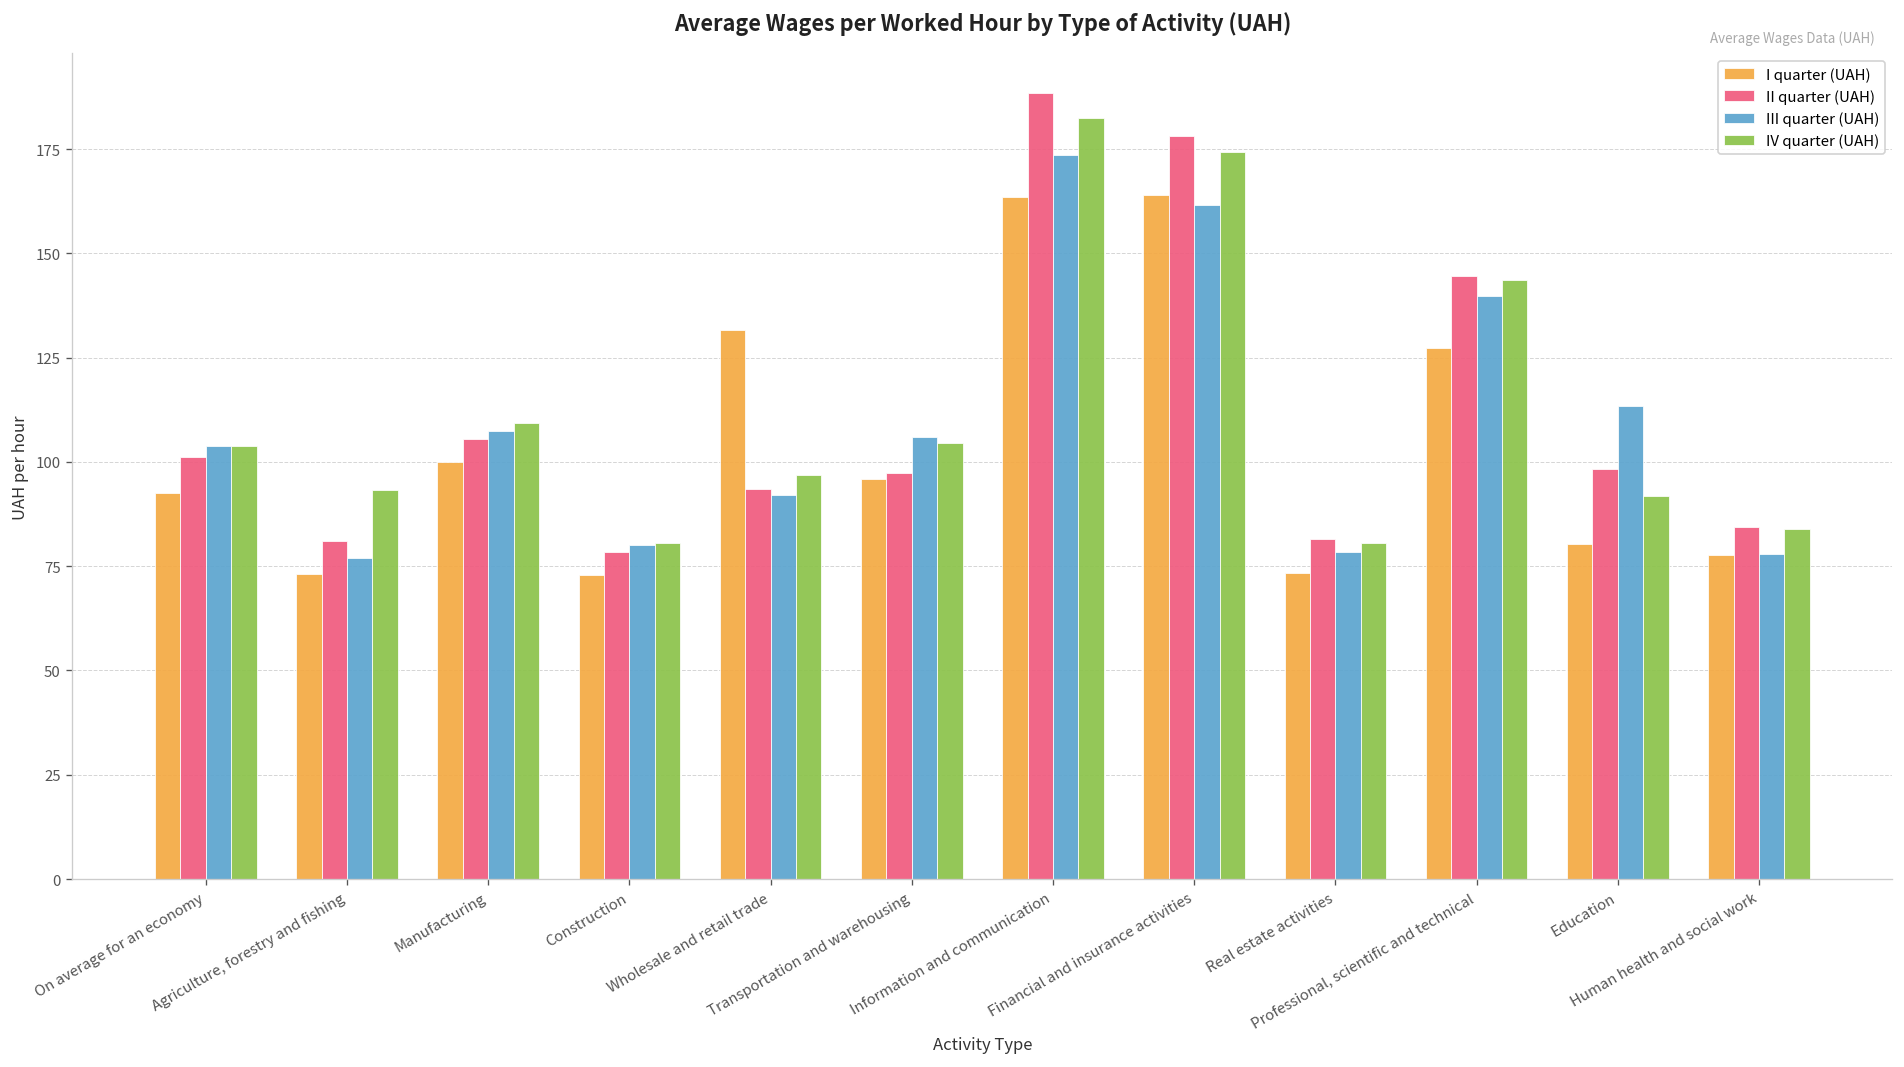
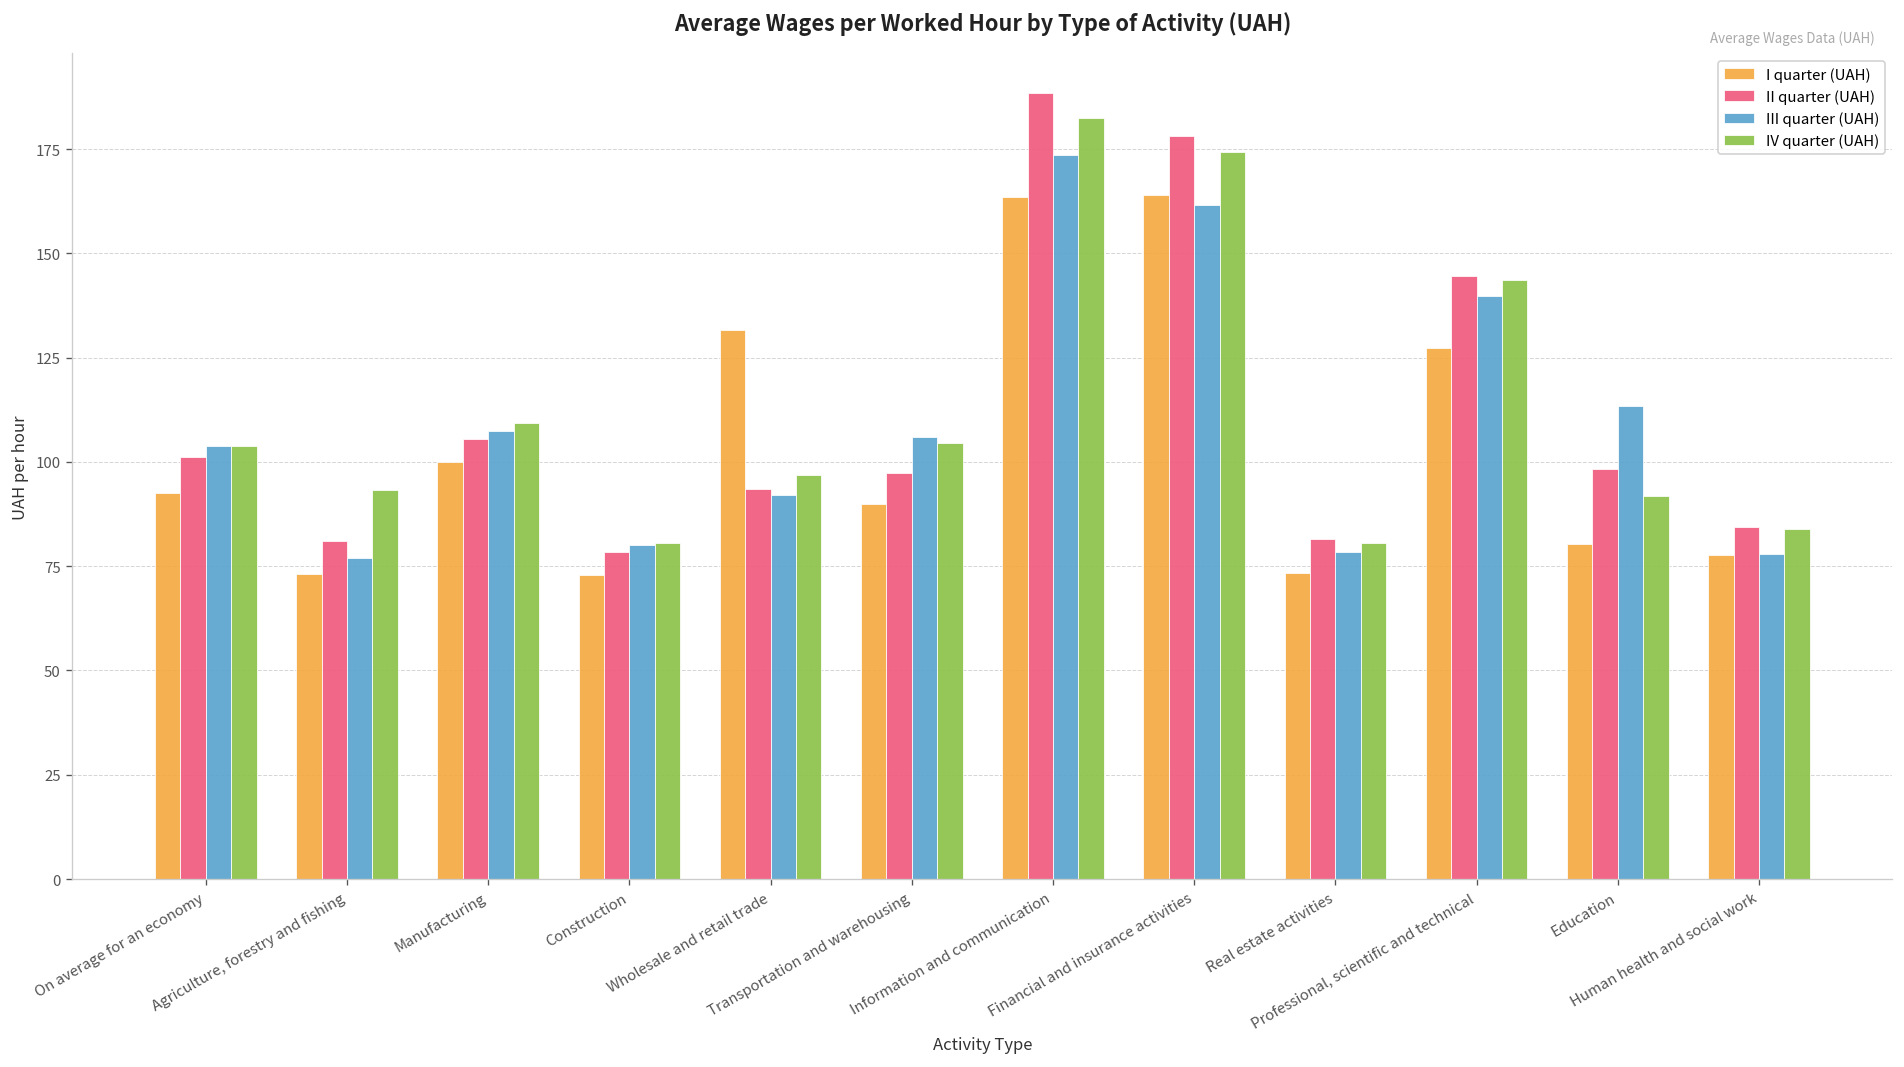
  {
    "I quarter (UAH)": {
      "On average for an economy": 92,
      "Agriculture, forestry and fishing": 73,
      "Manufacturing": 100,
      "Construction": 73,
      "Wholesale and retail trade": 132,
-     "Transportation and warehousing": 96,
+     "Transportation and warehousing": 90,
      "Information and communication": 164,
      "Financial and insurance activities": 164,
      "Real estate activities": 73,
      "Professional, scientific and technical": 127,
      "Education": 80,
      "Human health and social work": 78
    },
    "II quarter (UAH)": {
      "On average for an economy": 101,
      "Agriculture, forestry and fishing": 81,
      "Manufacturing": 105,
      "Construction": 78,
      "Wholesale and retail trade": 93,
      "Transportation and warehousing": 97,
      "Information and communication": 189,
      "Financial and insurance activities": 178,
      "Real estate activities": 82,
      "Professional, scientific and technical": 145,
      "Education": 98,
      "Human health and social work": 84
    },
    "III quarter (UAH)": {
      "On average for an economy": 104,
      "Agriculture, forestry and fishing": 77,
      "Manufacturing": 108,
      "Construction": 80,
      "Wholesale and retail trade": 92,
      "Transportation and warehousing": 106,
      "Information and communication": 174,
      "Financial and insurance activities": 162,
      "Real estate activities": 78,
      "Professional, scientific and technical": 140,
      "Education": 113,
      "Human health and social work": 78
    },
    "IV quarter (UAH)": {
      "On average for an economy": 104,
      "Agriculture, forestry and fishing": 93,
      "Manufacturing": 109,
      "Construction": 81,
      "Wholesale and retail trade": 97,
      "Transportation and warehousing": 105,
      "Information and communication": 182,
      "Financial and insurance activities": 174,
      "Real estate activities": 81,
      "Professional, scientific and technical": 144,
      "Education": 92,
      "Human health and social work": 84
    }
  }
